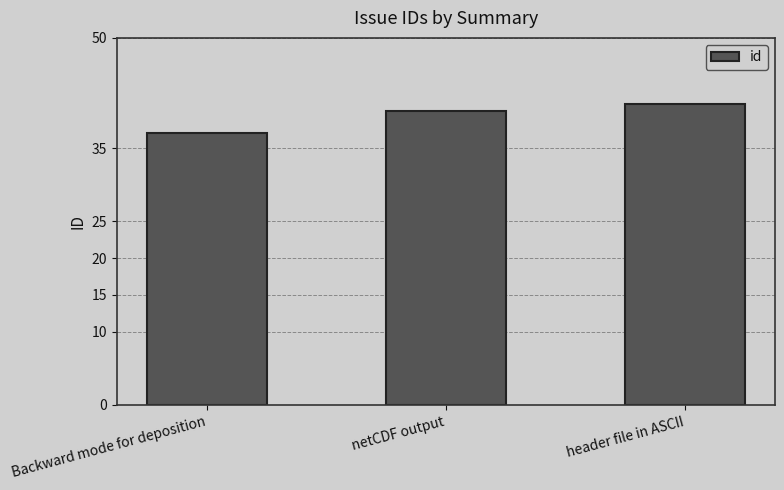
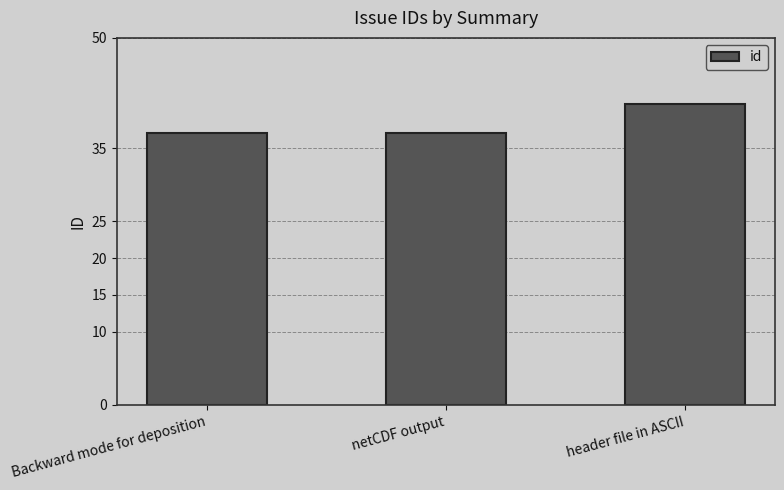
  {
    "Backward mode for deposition": 37,
-   "netCDF output": 40,
+   "netCDF output": 37,
    "header file in ASCII": 41
  }
